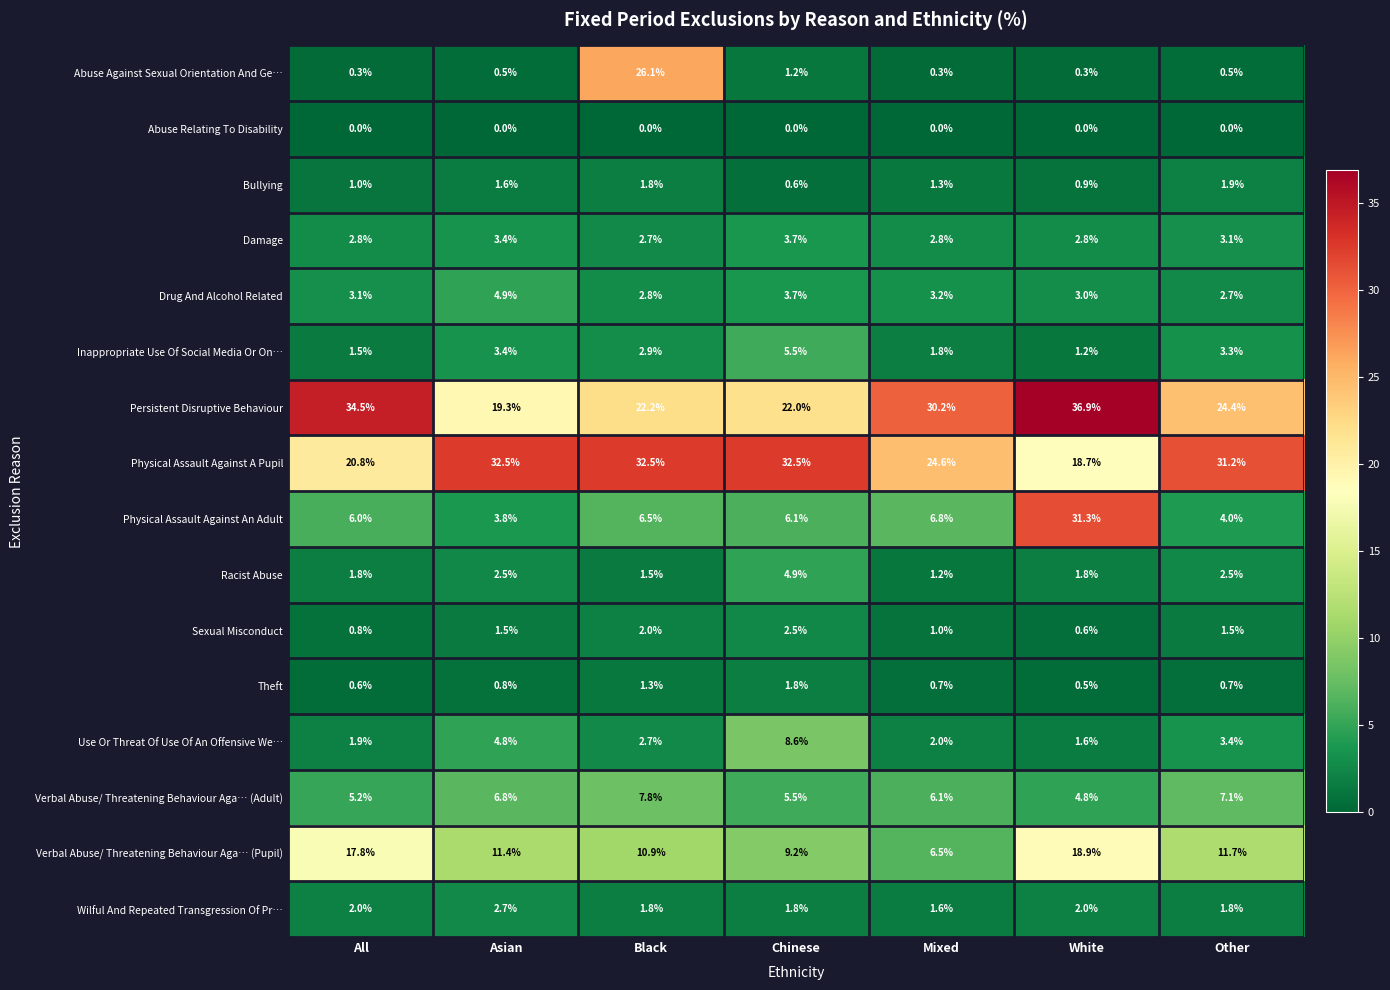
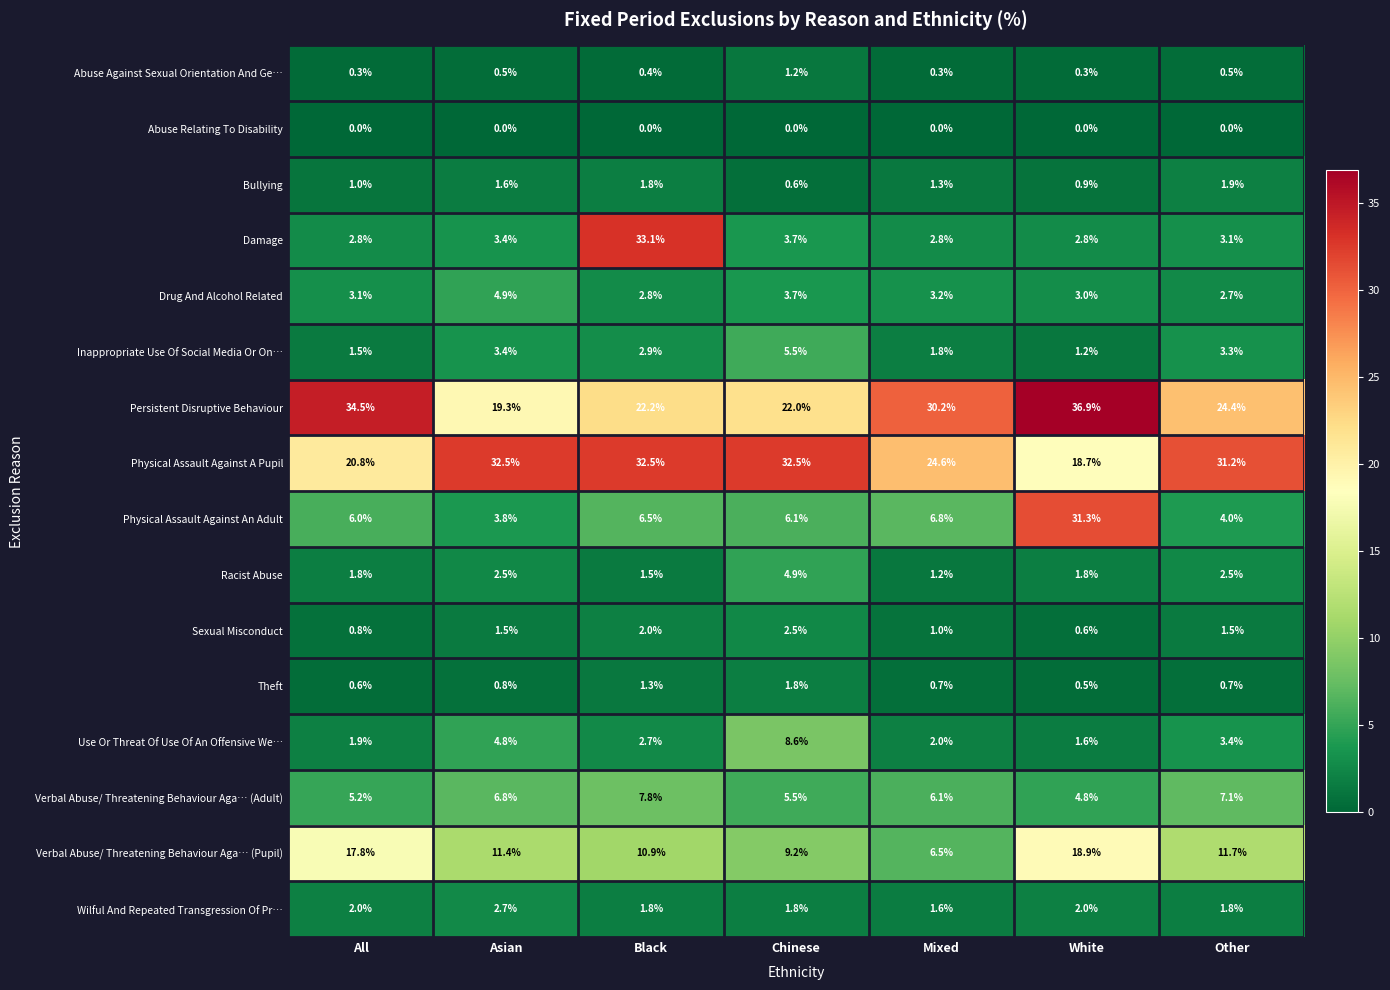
  {
    "Abuse Against Sexual Orientation And Ge…": {
      "All": "0.3%",
      "Asian": "0.5%",
-     "Black": "26.1%",
+     "Black": "0.4%",
      "Chinese": "1.2%",
      "Mixed": "0.3%",
      "White": "0.3%",
      "Other": "0.5%"
    },
    "Abuse Relating To Disability": {
      "All": "0.0%",
      "Asian": "0.0%",
      "Black": "0.0%",
      "Chinese": "0.0%",
      "Mixed": "0.0%",
      "White": "0.0%",
      "Other": "0.0%"
    },
    "Bullying": {
      "All": "1.0%",
      "Asian": "1.6%",
      "Black": "1.8%",
      "Chinese": "0.6%",
      "Mixed": "1.3%",
      "White": "0.9%",
      "Other": "1.9%"
    },
    "Damage": {
      "All": "2.8%",
      "Asian": "3.4%",
-     "Black": "2.7%",
+     "Black": "33.1%",
      "Chinese": "3.7%",
      "Mixed": "2.8%",
      "White": "2.8%",
      "Other": "3.1%"
    },
    "Drug And Alcohol Related": {
      "All": "3.1%",
      "Asian": "4.9%",
      "Black": "2.8%",
      "Chinese": "3.7%",
      "Mixed": "3.2%",
      "White": "3.0%",
      "Other": "2.7%"
    },
    "Inappropriate Use Of Social Media Or On…": {
      "All": "1.5%",
      "Asian": "3.4%",
      "Black": "2.9%",
      "Chinese": "5.5%",
      "Mixed": "1.8%",
      "White": "1.2%",
      "Other": "3.3%"
    },
    "Persistent Disruptive Behaviour": {
      "All": "34.5%",
      "Asian": "19.3%",
      "Black": "22.2%",
      "Chinese": "22.0%",
      "Mixed": "30.2%",
      "White": "36.9%",
      "Other": "24.4%"
    },
    "Physical Assault Against A Pupil": {
      "All": "20.8%",
      "Asian": "32.5%",
      "Black": "32.5%",
      "Chinese": "32.5%",
      "Mixed": "24.6%",
      "White": "18.7%",
      "Other": "31.2%"
    },
    "Physical Assault Against An Adult": {
      "All": "6.0%",
      "Asian": "3.8%",
      "Black": "6.5%",
      "Chinese": "6.1%",
      "Mixed": "6.8%",
      "White": "31.3%",
      "Other": "4.0%"
    },
    "Racist Abuse": {
      "All": "1.8%",
      "Asian": "2.5%",
      "Black": "1.5%",
      "Chinese": "4.9%",
      "Mixed": "1.2%",
      "White": "1.8%",
      "Other": "2.5%"
    },
    "Sexual Misconduct": {
      "All": "0.8%",
      "Asian": "1.5%",
      "Black": "2.0%",
      "Chinese": "2.5%",
      "Mixed": "1.0%",
      "White": "0.6%",
      "Other": "1.5%"
    },
    "Theft": {
      "All": "0.6%",
      "Asian": "0.8%",
      "Black": "1.3%",
      "Chinese": "1.8%",
      "Mixed": "0.7%",
      "White": "0.5%",
      "Other": "0.7%"
    },
    "Use Or Threat Of Use Of An Offensive We…": {
      "All": "1.9%",
      "Asian": "4.8%",
      "Black": "2.7%",
      "Chinese": "8.6%",
      "Mixed": "2.0%",
      "White": "1.6%",
      "Other": "3.4%"
    },
    "Verbal Abuse/ Threatening Behaviour Aga… (Adult)": {
      "All": "5.2%",
      "Asian": "6.8%",
      "Black": "7.8%",
      "Chinese": "5.5%",
      "Mixed": "6.1%",
      "White": "4.8%",
      "Other": "7.1%"
    },
    "Verbal Abuse/ Threatening Behaviour Aga… (Pupil)": {
      "All": "17.8%",
      "Asian": "11.4%",
      "Black": "10.9%",
      "Chinese": "9.2%",
      "Mixed": "6.5%",
      "White": "18.9%",
      "Other": "11.7%"
    },
    "Wilful And Repeated Transgression Of Pr…": {
      "All": "2.0%",
      "Asian": "2.7%",
      "Black": "1.8%",
      "Chinese": "1.8%",
      "Mixed": "1.6%",
      "White": "2.0%",
      "Other": "1.8%"
    }
  }
